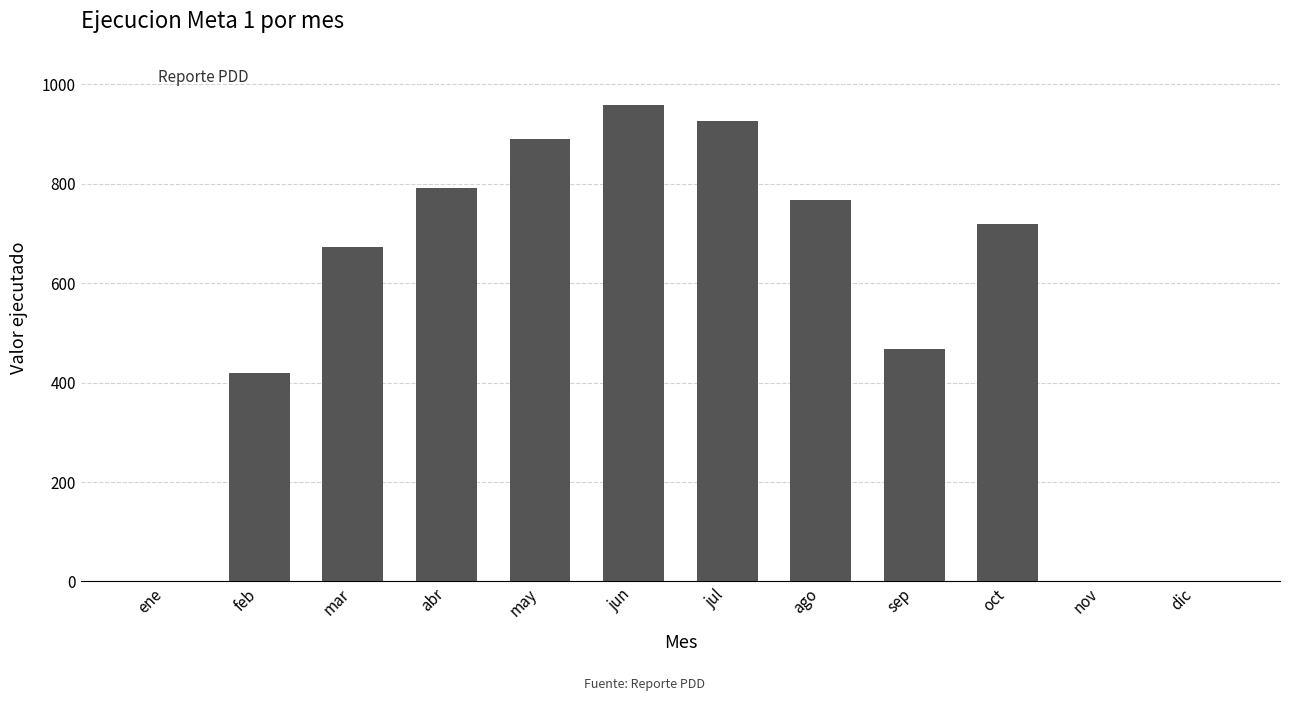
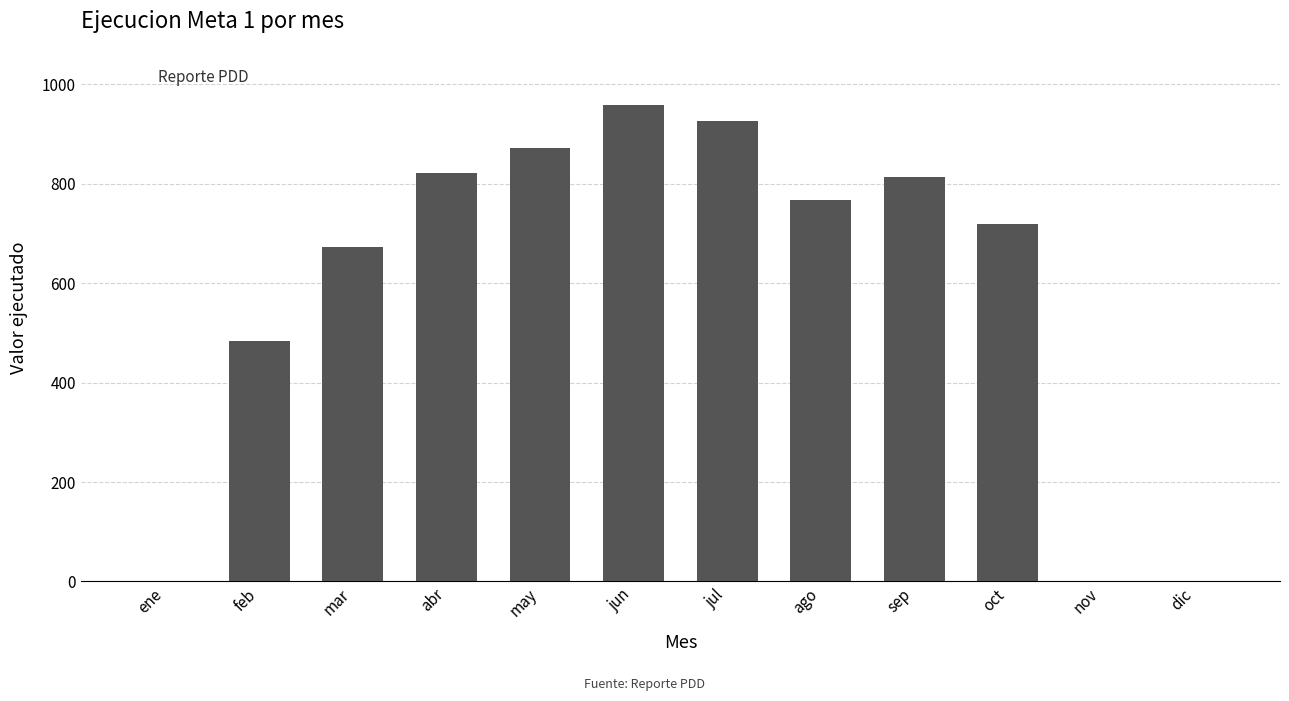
  {
    "ene": 0,
-   "feb": 420,
+   "feb": 480,
    "mar": 670,
-   "abr": 790,
-   "may": 890,
+   "abr": 820,
+   "may": 870,
    "jun": 960,
    "jul": 930,
    "ago": 770,
-   "sep": 470,
+   "sep": 810,
    "oct": 720,
    "nov": 0,
    "dic": 0
  }
